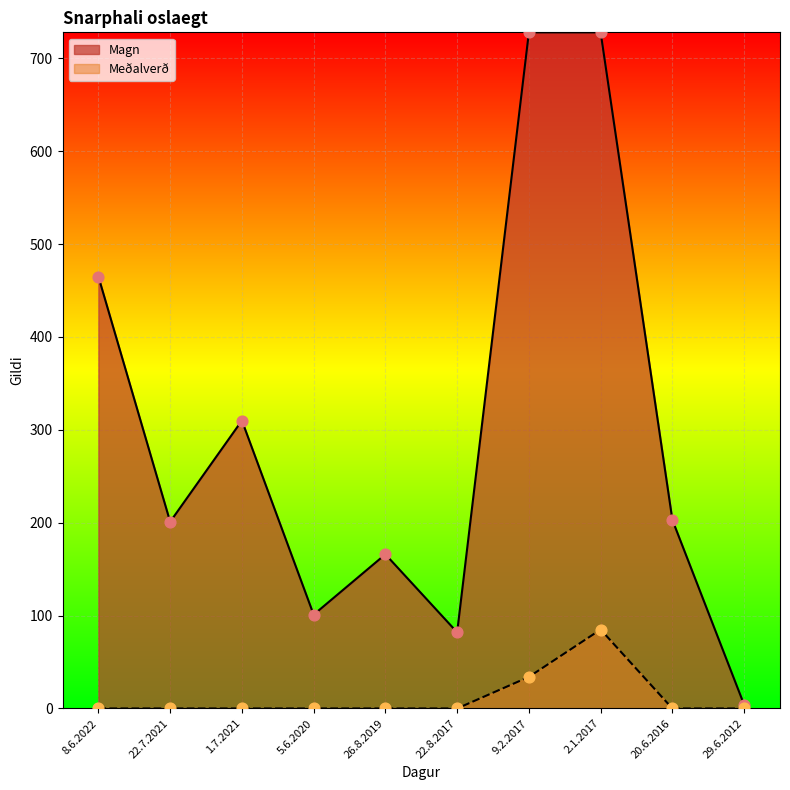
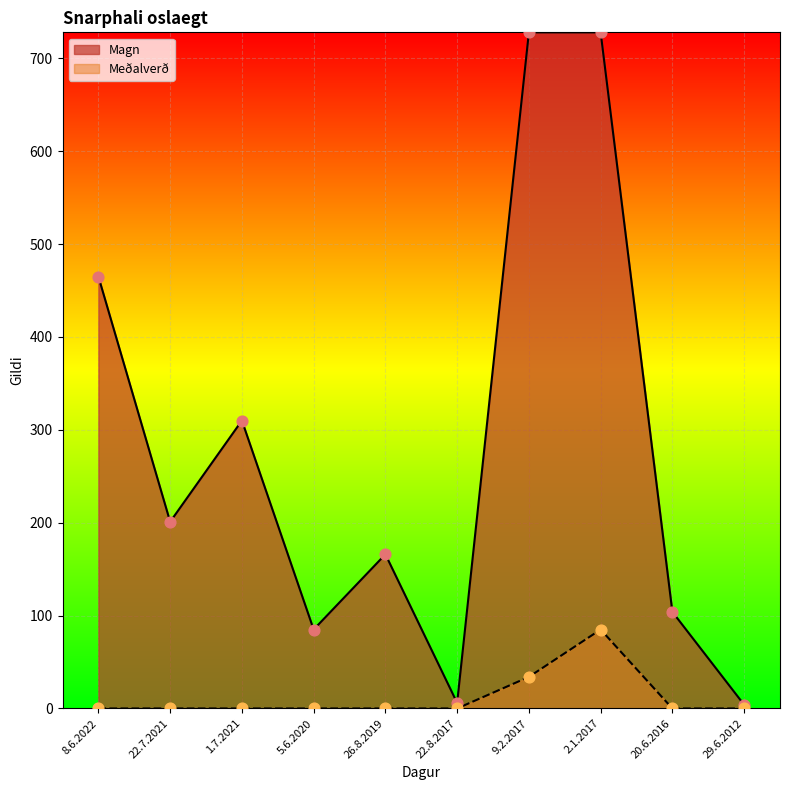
  {
    "Magn": {
      "8.6.2022": 470,
      "22.7.2021": 200,
      "1.7.2021": 310,
-     "5.6.2020": 100,
+     "5.6.2020": 90,
      "26.8.2019": 170,
-     "22.8.2017": 80,
+     "22.8.2017": 10,
      "9.2.2017": 730,
      "2.1.2017": 730,
-     "20.6.2016": 200,
+     "20.6.2016": 100,
      "29.6.2012": 0
    },
    "Meðalverð": {
      "8.6.2022": 0,
      "22.7.2021": 0,
      "1.7.2021": 0,
      "5.6.2020": 0,
      "26.8.2019": 0,
      "22.8.2017": 0,
      "9.2.2017": 30,
      "2.1.2017": 90,
      "20.6.2016": 0,
      "29.6.2012": 0
    }
  }
